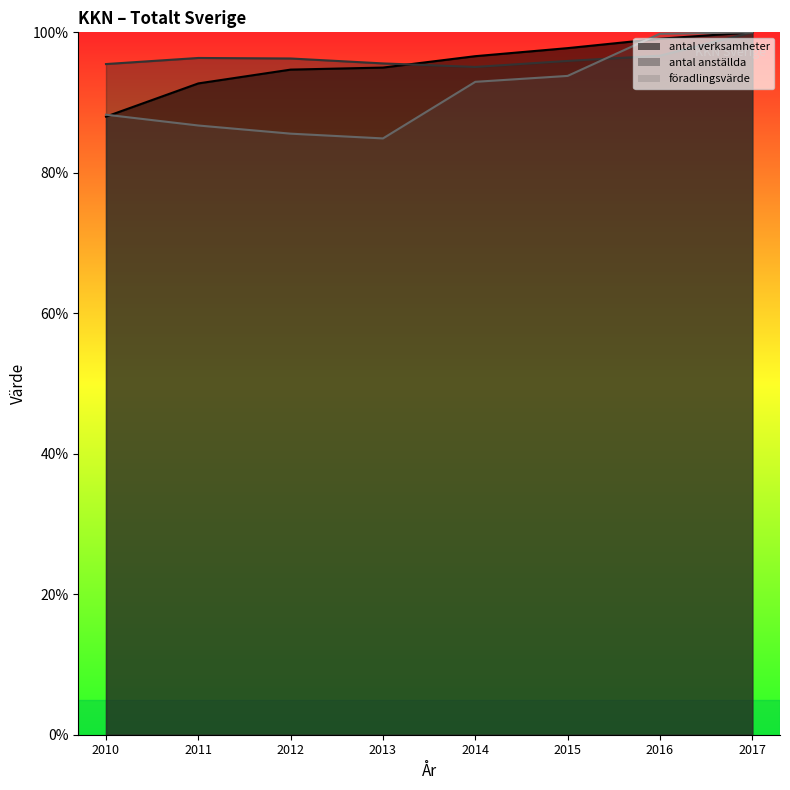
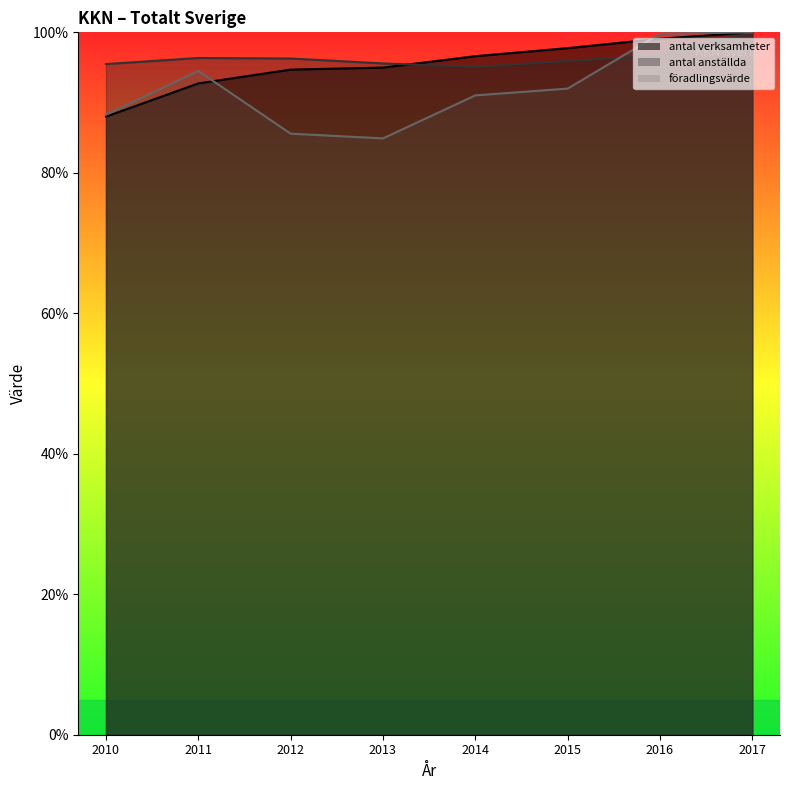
  {
    "föradlingsvärde": {
-     "2011": "87%",
+     "2011": "94%",
      "2012": "86%",
      "2013": "85%",
-     "2014": "93%",
-     "2015": "94%",
+     "2014": "91%",
+     "2015": "92%",
      "2016": "100%"
    }
  }
